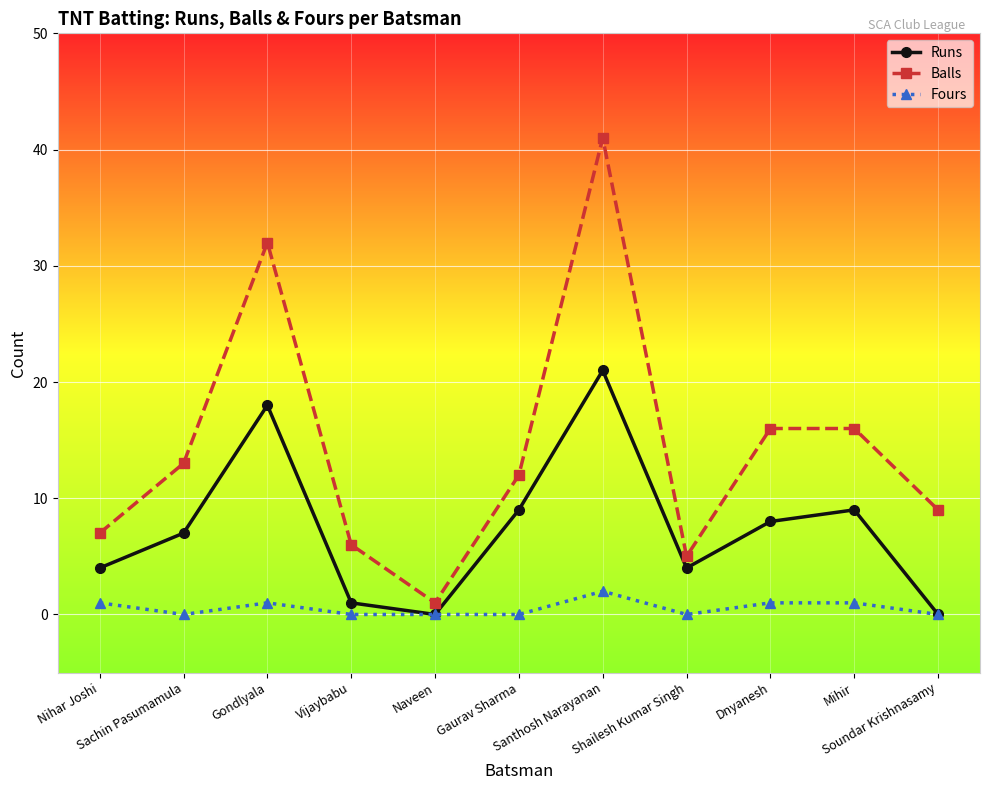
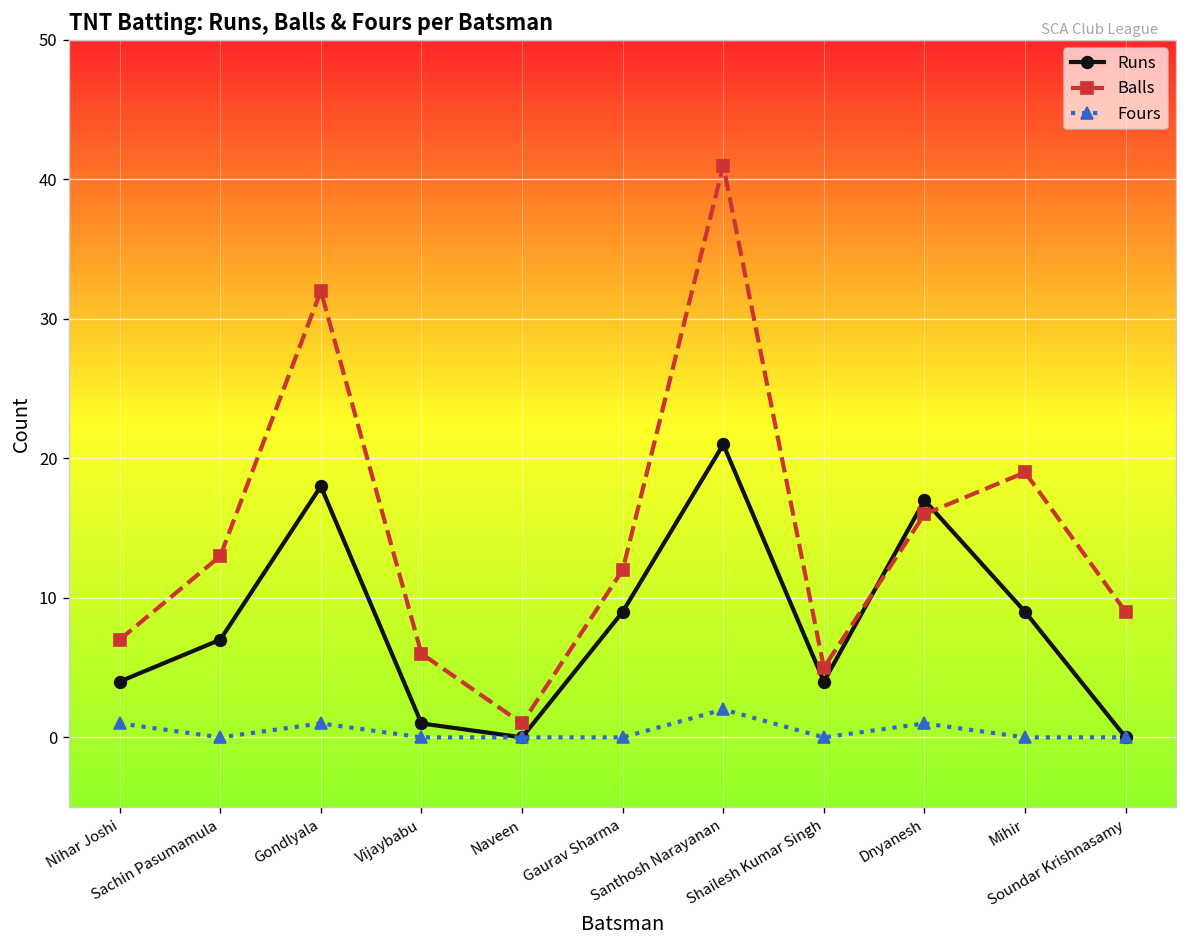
  {
    "Runs": {
      "Nihar Joshi": 4,
      "Sachin Pasumamula": 7,
      "Gondlyala": 18,
      "Vijaybabu": 1,
      "Gaurav Sharma": 9,
      "Santhosh Narayanan": 21,
      "Shailesh Kumar Singh": 4,
-     "Dnyanesh": 8,
+     "Dnyanesh": 17,
      "Mihir": 9
    },
    "Balls": {
      "Nihar Joshi": 7,
      "Sachin Pasumamula": 13,
      "Gondlyala": 32,
      "Vijaybabu": 6,
      "Naveen": 1,
      "Gaurav Sharma": 12,
      "Santhosh Narayanan": 41,
      "Shailesh Kumar Singh": 5,
      "Dnyanesh": 16,
-     "Mihir": 16,
+     "Mihir": 19,
      "Soundar Krishnasamy": 9
    },
    "Fours": {
      "Nihar Joshi": 1,
      "Sachin Pasumamula": 0,
      "Gondlyala": 1,
      "Vijaybabu": 0,
      "Gaurav Sharma": 0,
      "Santhosh Narayanan": 2,
      "Shailesh Kumar Singh": 0,
      "Dnyanesh": 1,
-     "Mihir": 1
+     "Mihir": 0
    }
  }
